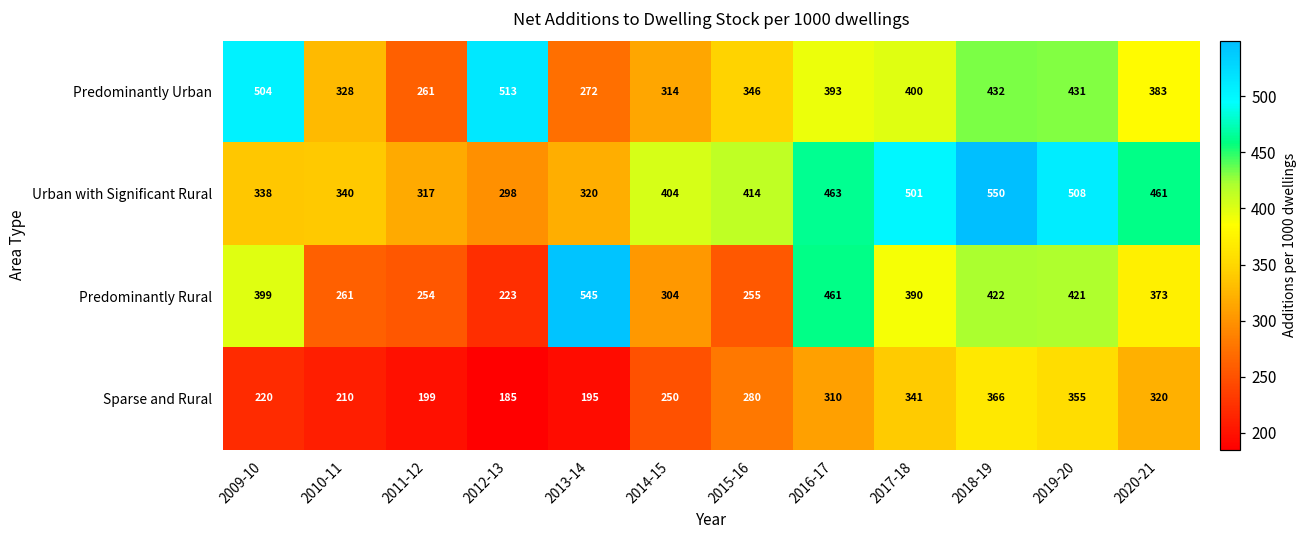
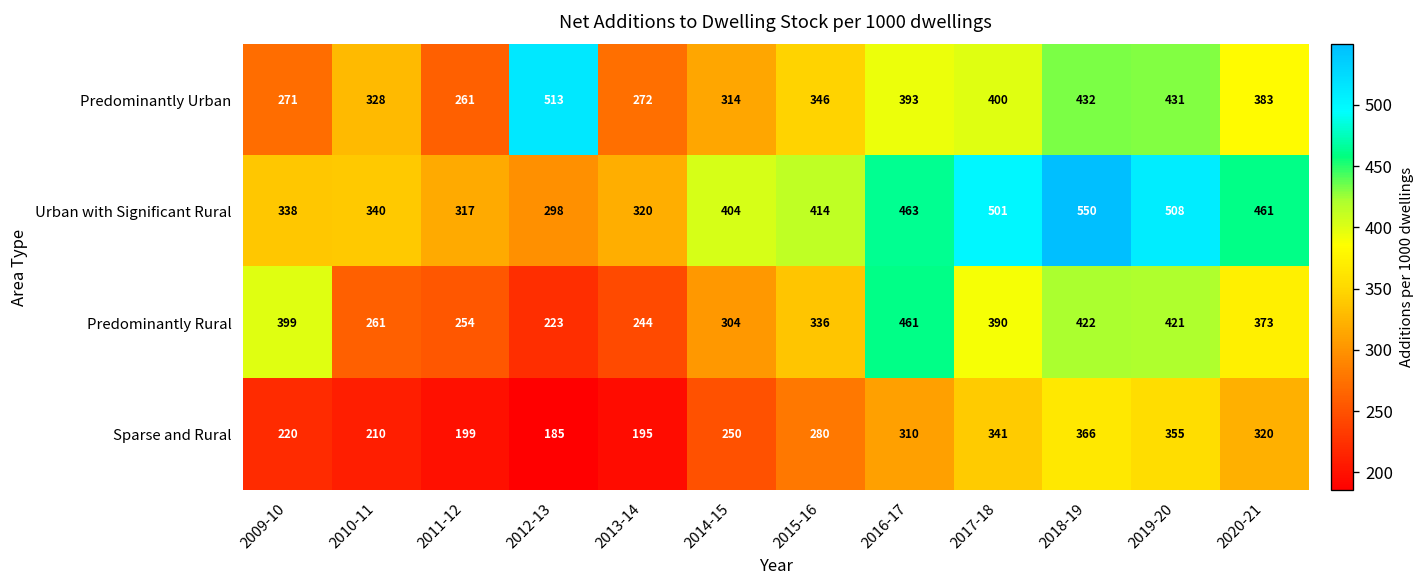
  {
    "Predominantly Urban": {
-     "2009-10": 504,
+     "2009-10": 271,
      "2010-11": 328,
      "2011-12": 261,
      "2012-13": 513,
      "2013-14": 272,
      "2014-15": 314,
      "2015-16": 346,
      "2016-17": 393,
      "2017-18": 400,
      "2018-19": 432,
      "2019-20": 431,
      "2020-21": 383
    },
    "Urban with Significant Rural": {
      "2009-10": 338,
      "2010-11": 340,
      "2011-12": 317,
      "2012-13": 298,
      "2013-14": 320,
      "2014-15": 404,
      "2015-16": 414,
      "2016-17": 463,
      "2017-18": 501,
      "2018-19": 550,
      "2019-20": 508,
      "2020-21": 461
    },
    "Predominantly Rural": {
      "2009-10": 399,
      "2010-11": 261,
      "2011-12": 254,
      "2012-13": 223,
-     "2013-14": 545,
+     "2013-14": 244,
      "2014-15": 304,
-     "2015-16": 255,
+     "2015-16": 336,
      "2016-17": 461,
      "2017-18": 390,
      "2018-19": 422,
      "2019-20": 421,
      "2020-21": 373
    },
    "Sparse and Rural": {
      "2009-10": 220,
      "2010-11": 210,
      "2011-12": 199,
      "2012-13": 185,
      "2013-14": 195,
      "2014-15": 250,
      "2015-16": 280,
      "2016-17": 310,
      "2017-18": 341,
      "2018-19": 366,
      "2019-20": 355,
      "2020-21": 320
    }
  }
